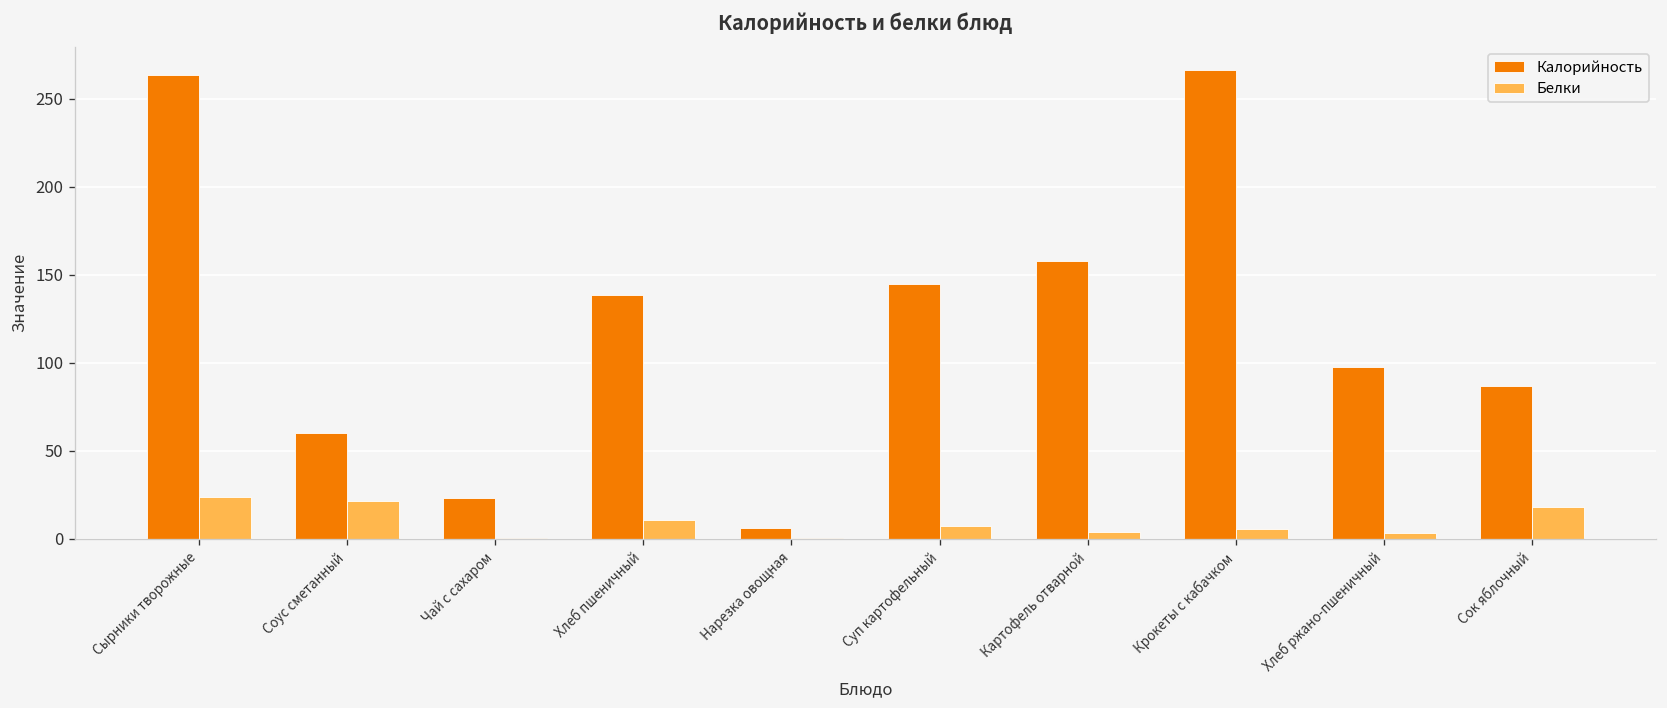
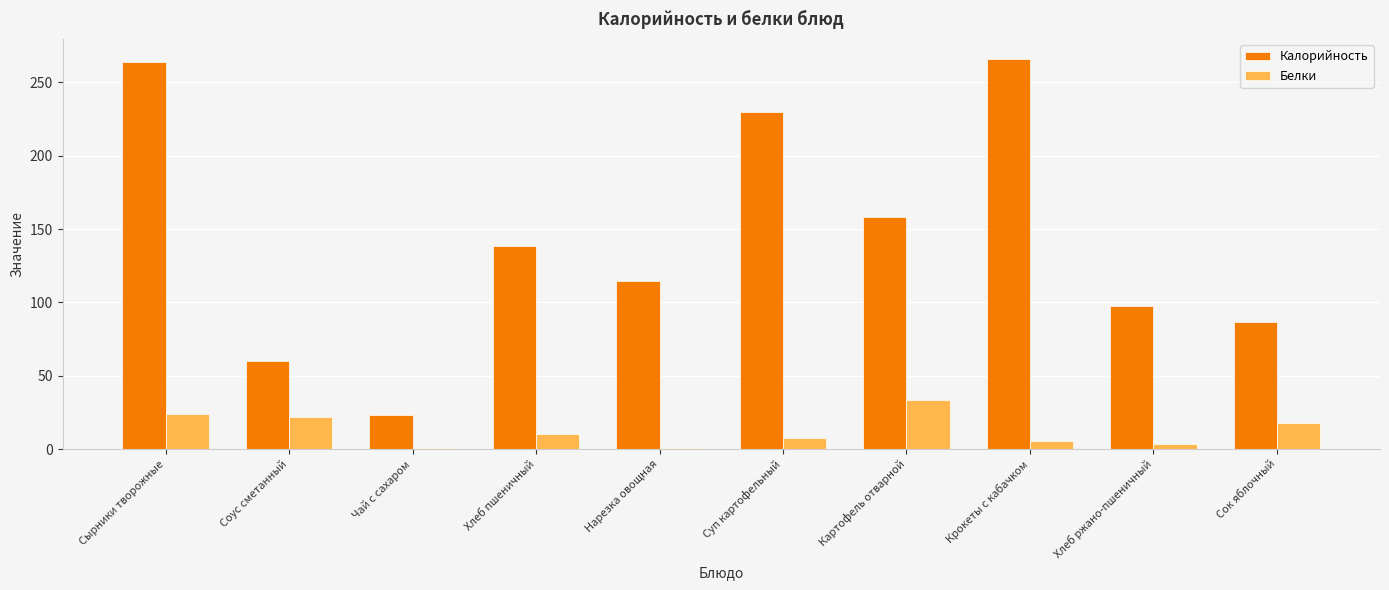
  {
    "Калорийность": {
      "Сырники творожные": 264,
      "Соус сметанный": 60,
      "Чай с сахаром": 23,
      "Хлеб пшеничный": 139,
-     "Нарезка овощная": 6,
-     "Суп картофельный": 145,
+     "Нарезка овощная": 115,
+     "Суп картофельный": 230,
      "Картофель отварной": 158,
      "Крокеты с кабачком": 266,
      "Хлеб ржано-пшеничный": 98,
      "Сок яблочный": 87
    },
    "Белки": {
      "Сырники творожные": 24,
      "Соус сметанный": 22,
      "Хлеб пшеничный": 11,
      "Суп картофельный": 7,
-     "Картофель отварной": 4,
+     "Картофель отварной": 33,
      "Крокеты с кабачком": 6,
      "Хлеб ржано-пшеничный": 3,
      "Сок яблочный": 18
    }
  }
